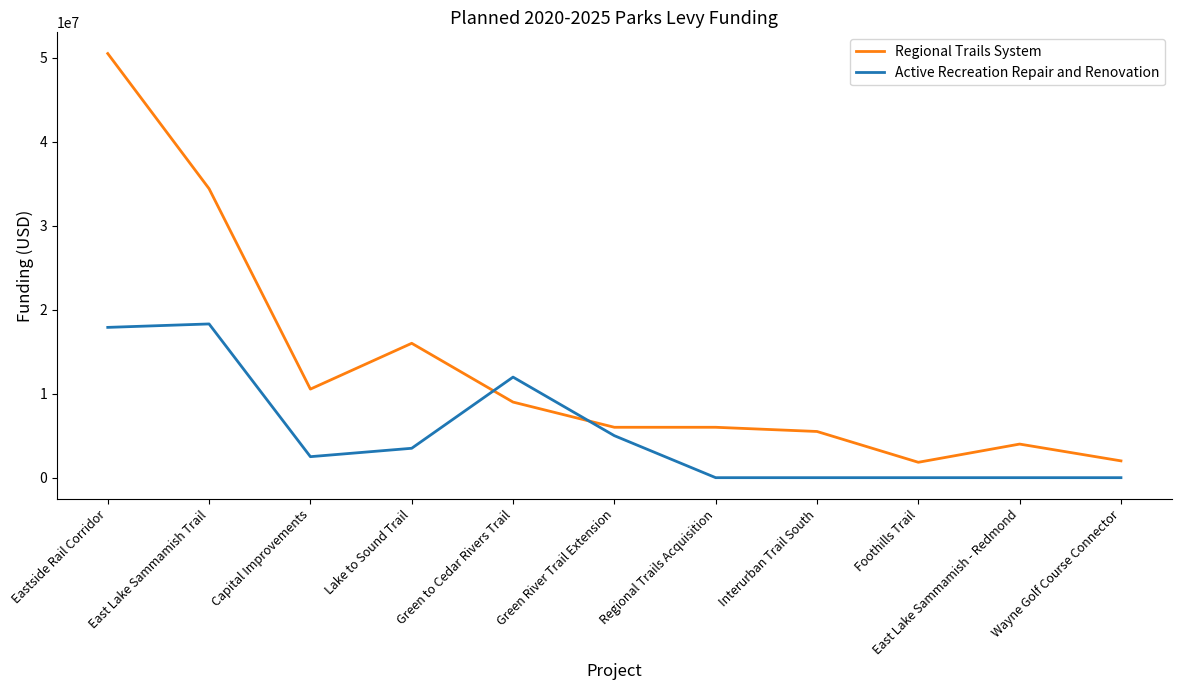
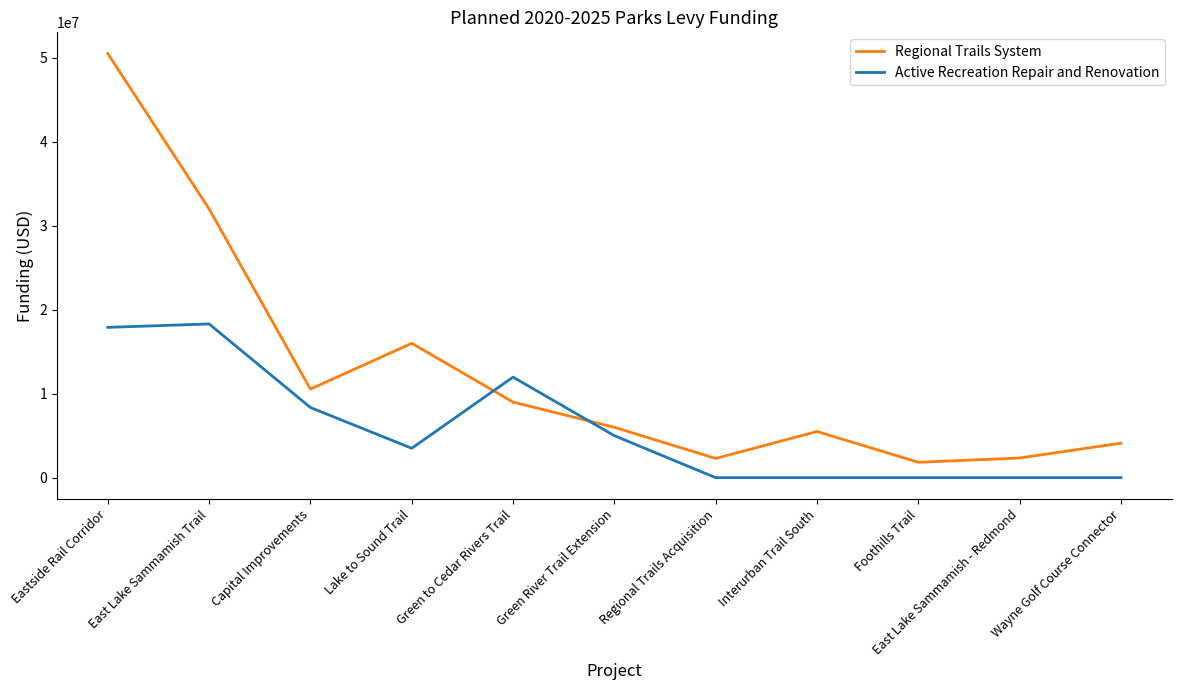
  {
    "Regional Trails System": {
      "Eastside Rail Corridor": 51000000,
-     "East Lake Sammamish Trail": 34000000,
+     "East Lake Sammamish Trail": 32000000,
      "Capital Improvements": 11000000,
      "Lake to Sound Trail": 16000000,
      "Green to Cedar Rivers Trail": 9000000,
      "Green River Trail Extension": 6000000,
-     "Regional Trails Acquisition": 6000000,
+     "Regional Trails Acquisition": 2000000,
      "Interurban Trail South": 6000000,
      "Foothills Trail": 2000000,
-     "East Lake Sammamish - Redmond": 4000000,
-     "Wayne Golf Course Connector": 2000000
+     "East Lake Sammamish - Redmond": 2000000,
+     "Wayne Golf Course Connector": 4000000
    },
    "Active Recreation Repair and Renovation": {
      "Eastside Rail Corridor": 18000000,
      "East Lake Sammamish Trail": 18000000,
-     "Capital Improvements": 3000000,
+     "Capital Improvements": 8000000,
      "Lake to Sound Trail": 4000000,
      "Green to Cedar Rivers Trail": 12000000,
      "Green River Trail Extension": 5000000,
      "Regional Trails Acquisition": 0,
      "Interurban Trail South": 0,
      "Foothills Trail": 0,
      "East Lake Sammamish - Redmond": 0,
      "Wayne Golf Course Connector": 0
    }
  }
